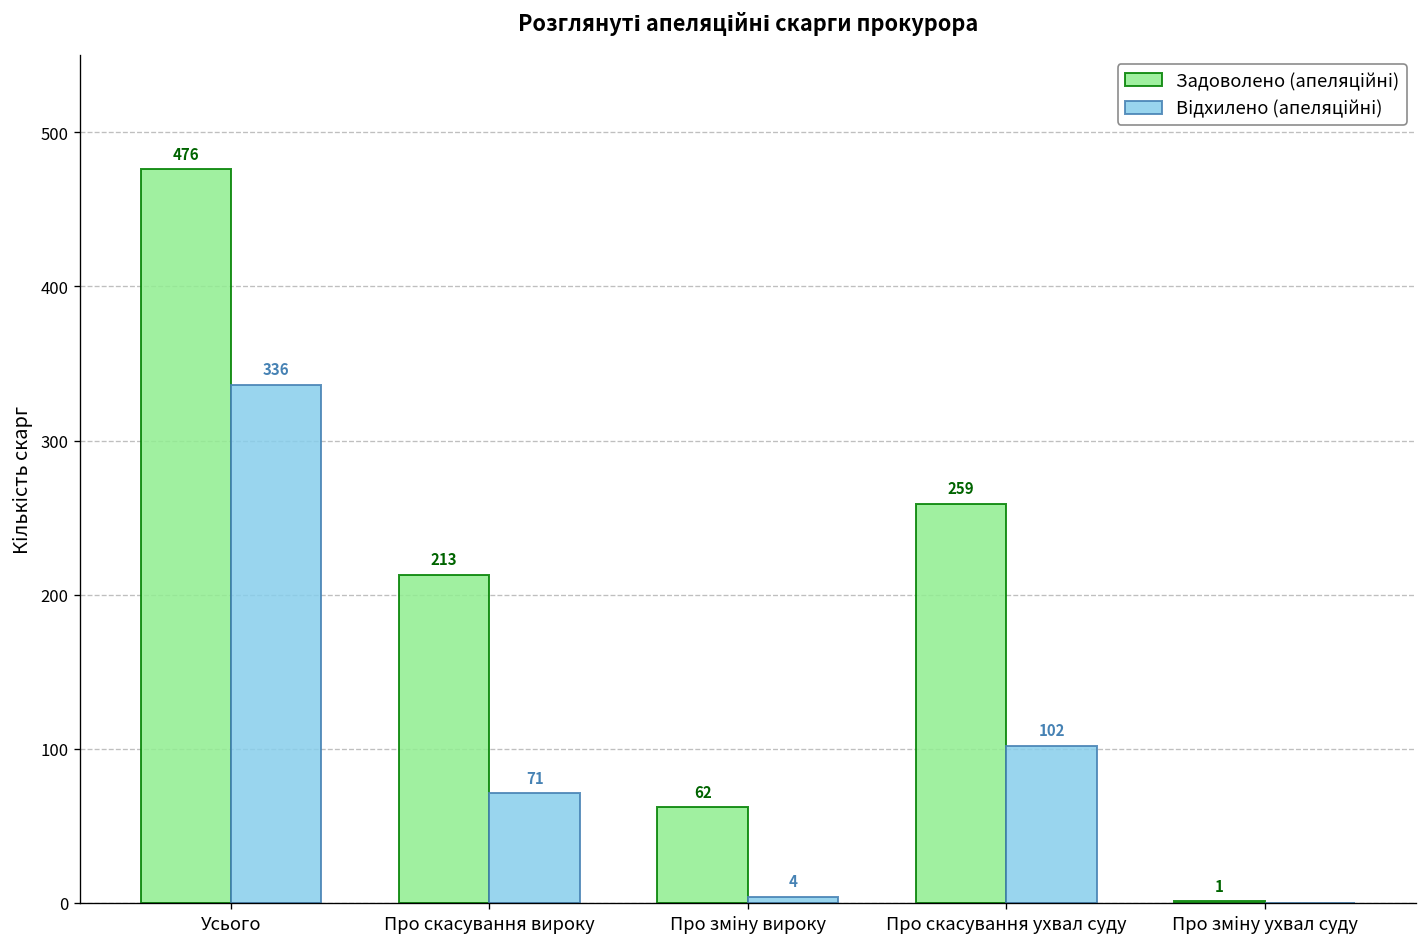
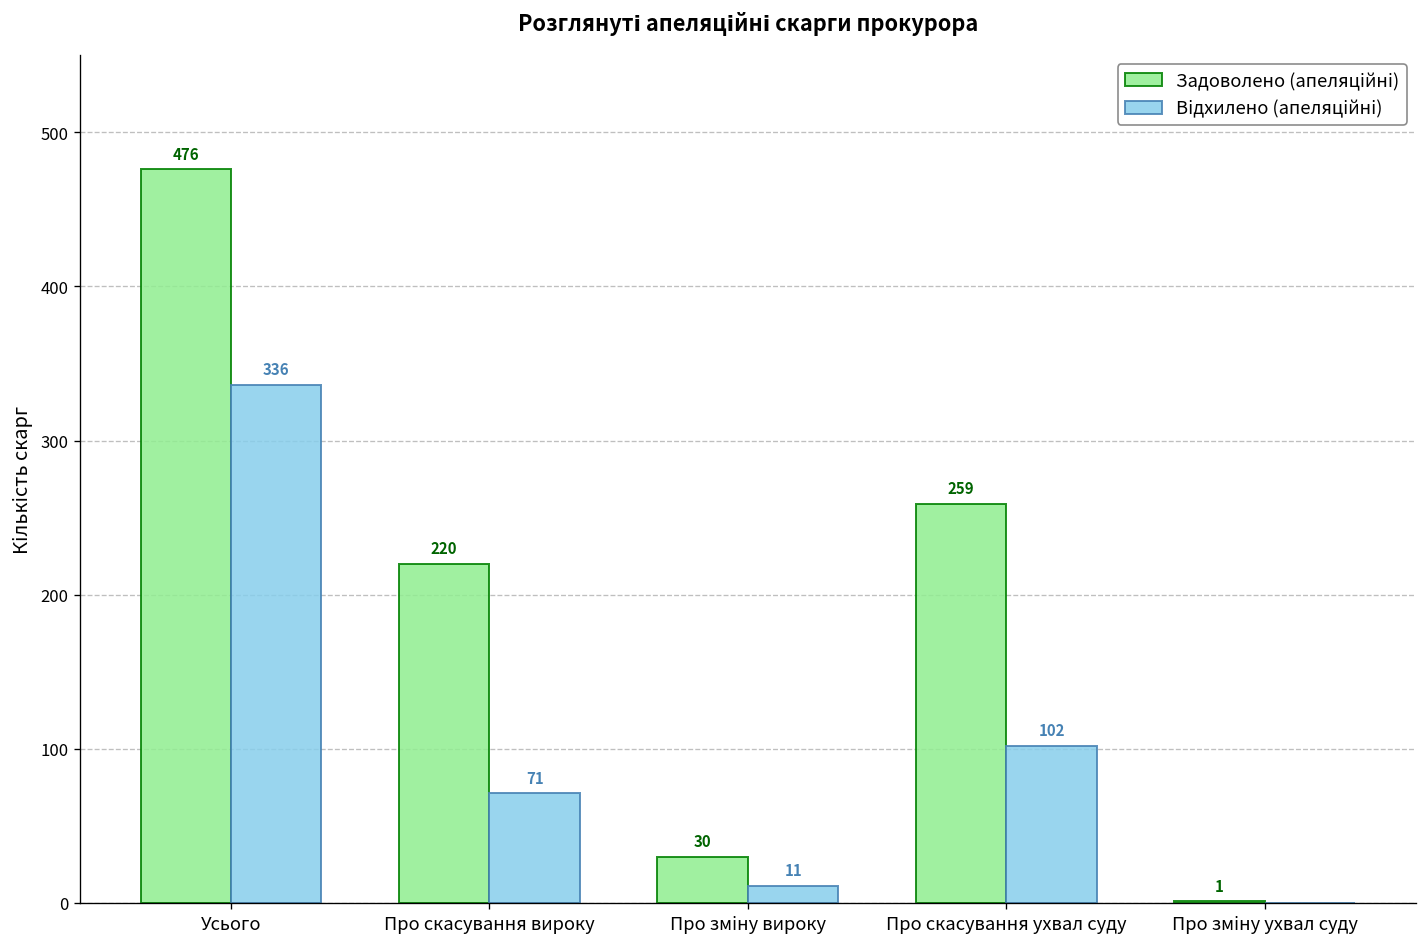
  {
    "Задоволено (апеляційні)": {
      "Усього": 476,
-     "Про скасування вироку": 213,
-     "Про зміну вироку": 62,
+     "Про скасування вироку": 220,
+     "Про зміну вироку": 30,
      "Про скасування ухвал суду": 259,
      "Про зміну ухвал суду": 1
    },
    "Відхилено (апеляційні)": {
      "Усього": 336,
      "Про скасування вироку": 71,
-     "Про зміну вироку": 4,
+     "Про зміну вироку": 11,
      "Про скасування ухвал суду": 102
    }
  }
